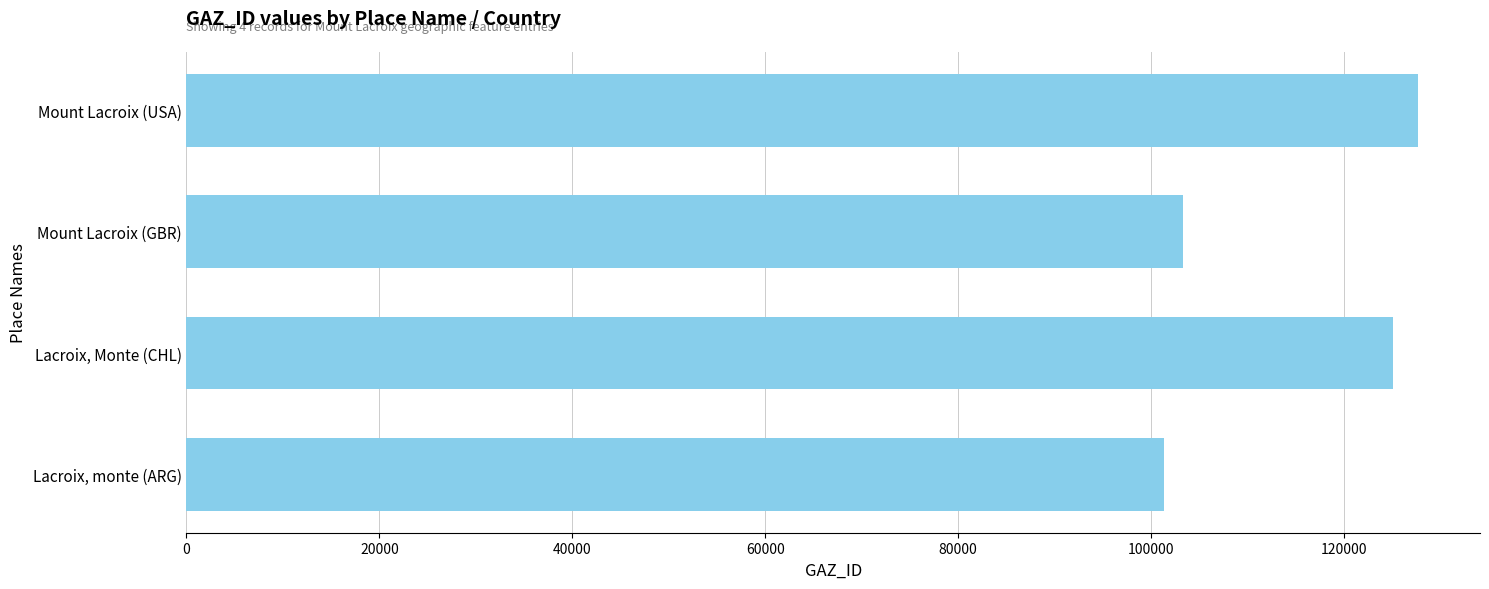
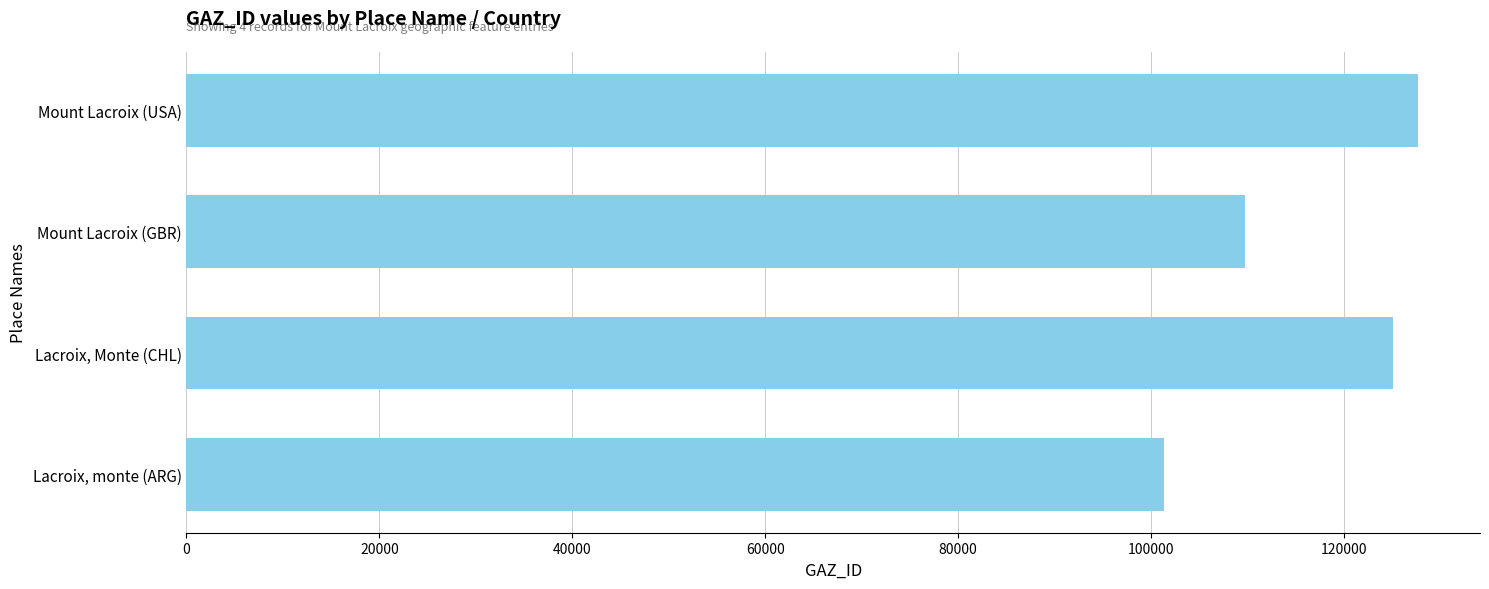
  {
    "Mount Lacroix (USA)": 128000,
-   "Mount Lacroix (GBR)": 103000,
+   "Mount Lacroix (GBR)": 110000,
    "Lacroix, Monte (CHL)": 125000,
    "Lacroix, monte (ARG)": 101000
  }
